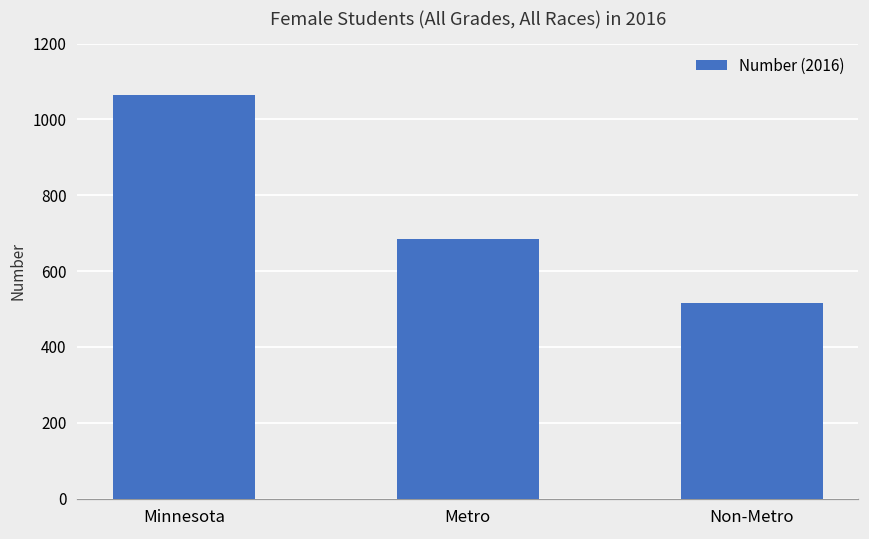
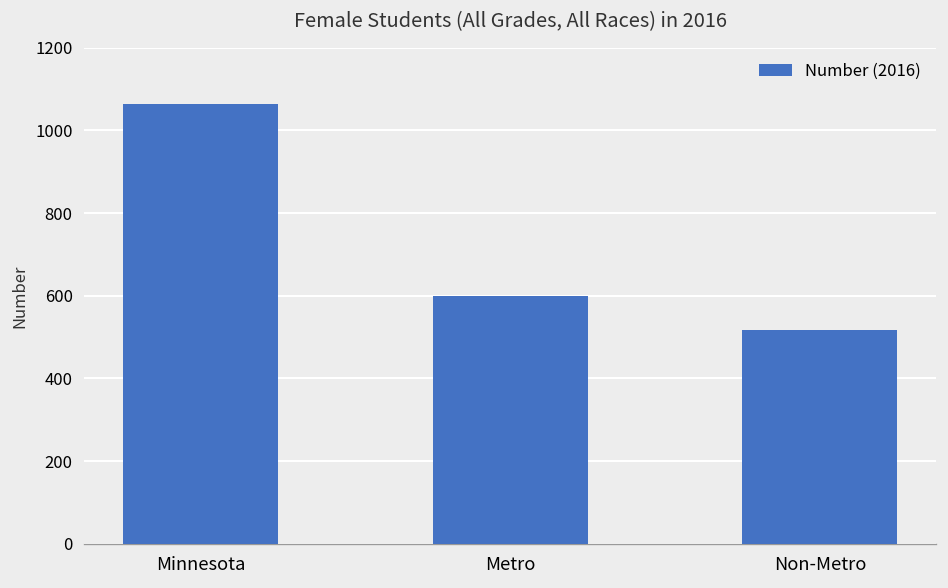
  {
    "Minnesota": 1060,
-   "Metro": 690,
+   "Metro": 600,
    "Non-Metro": 520
  }
